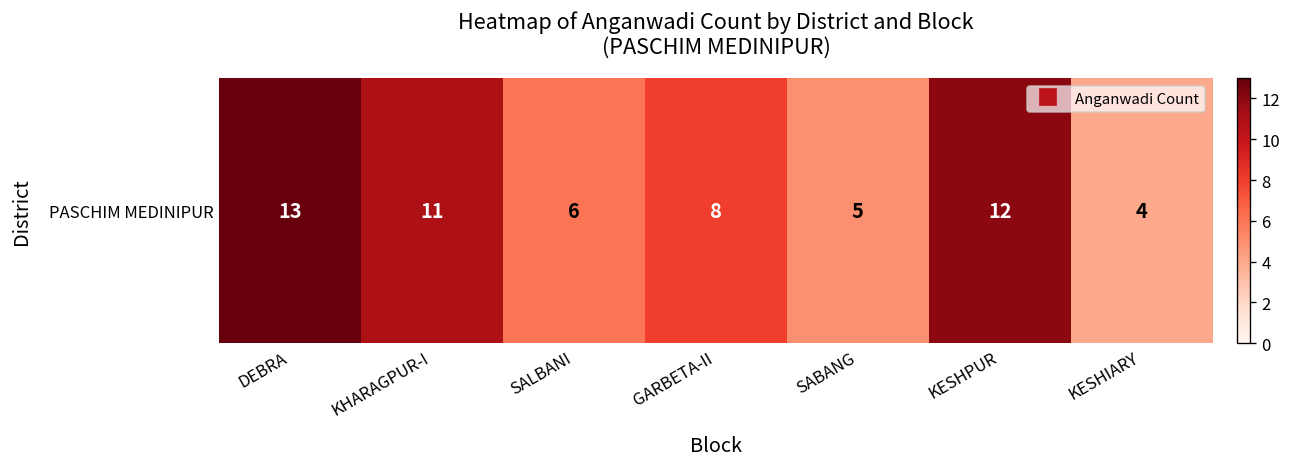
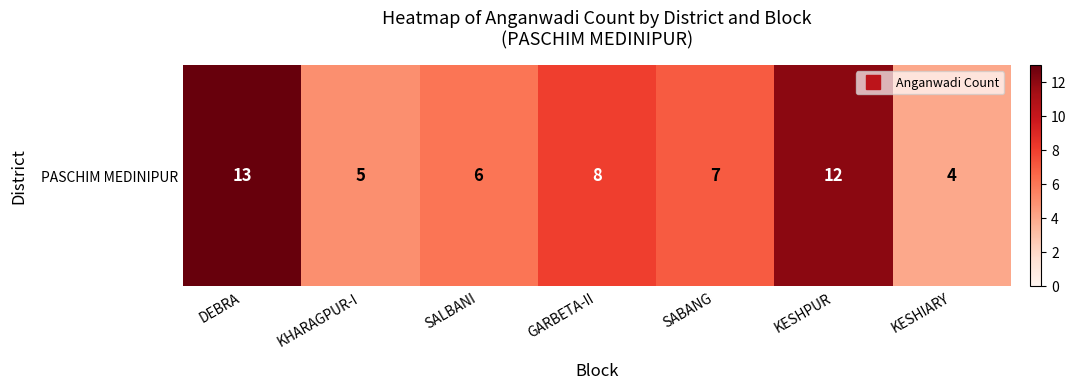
  {
    "PASCHIM MEDINIPUR": {
      "DEBRA": 13,
-     "KHARAGPUR-I": 11,
+     "KHARAGPUR-I": 5,
      "SALBANI": 6,
      "GARBETA-II": 8,
-     "SABANG": 5,
+     "SABANG": 7,
      "KESHPUR": 12,
      "KESHIARY": 4
    }
  }
